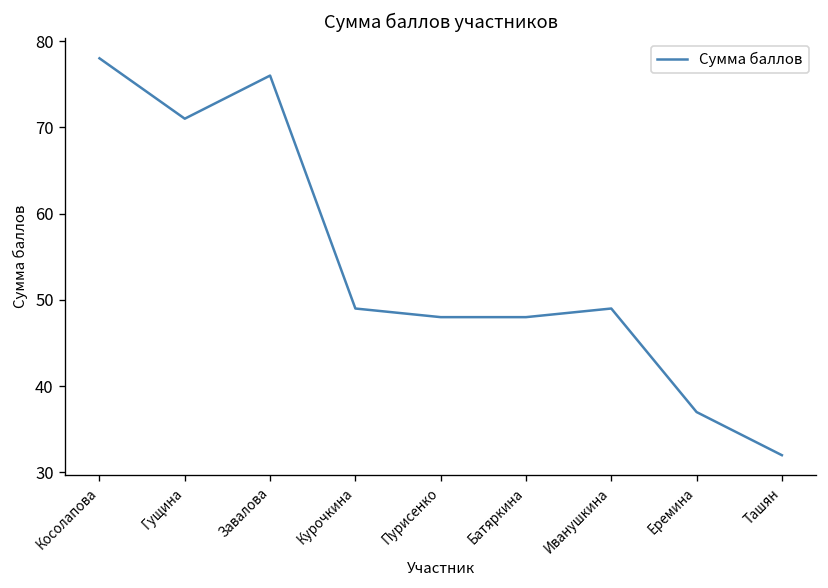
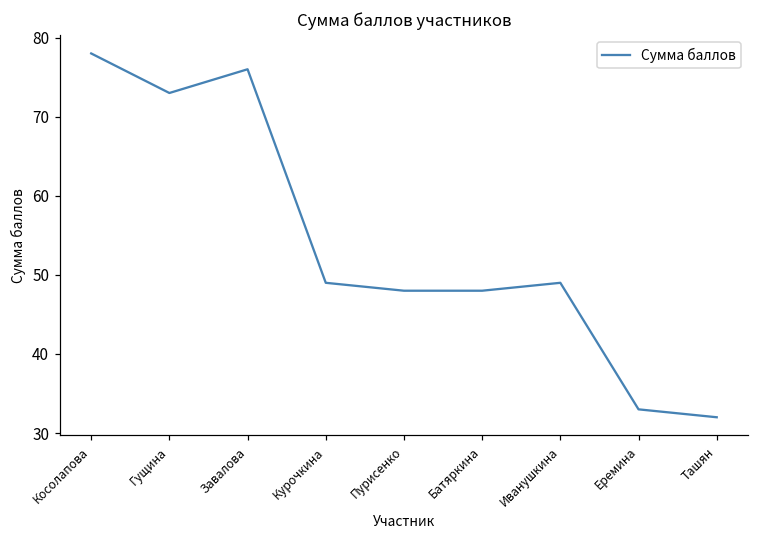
  {
    "Косолапова": 78,
-   "Гущина": 71,
+   "Гущина": 73,
    "Завалова": 76,
    "Курочкина": 49,
    "Пурисенко": 48,
    "Батяркина": 48,
    "Иванушкина": 49,
-   "Еремина": 37,
+   "Еремина": 33,
    "Ташян": 32
  }
